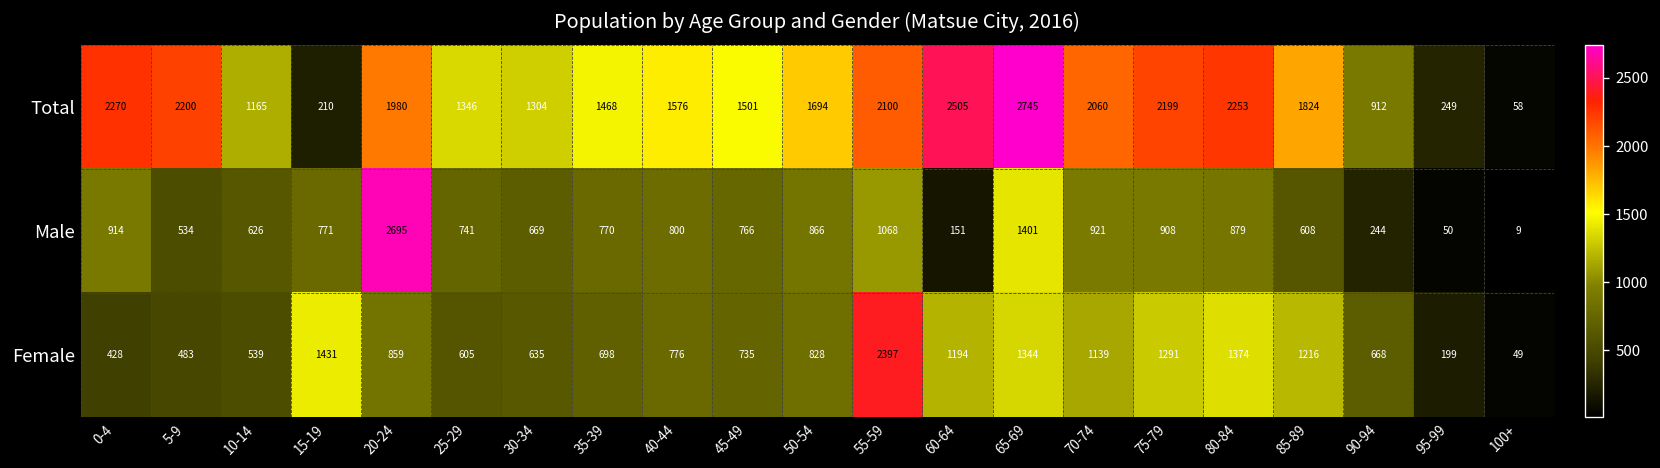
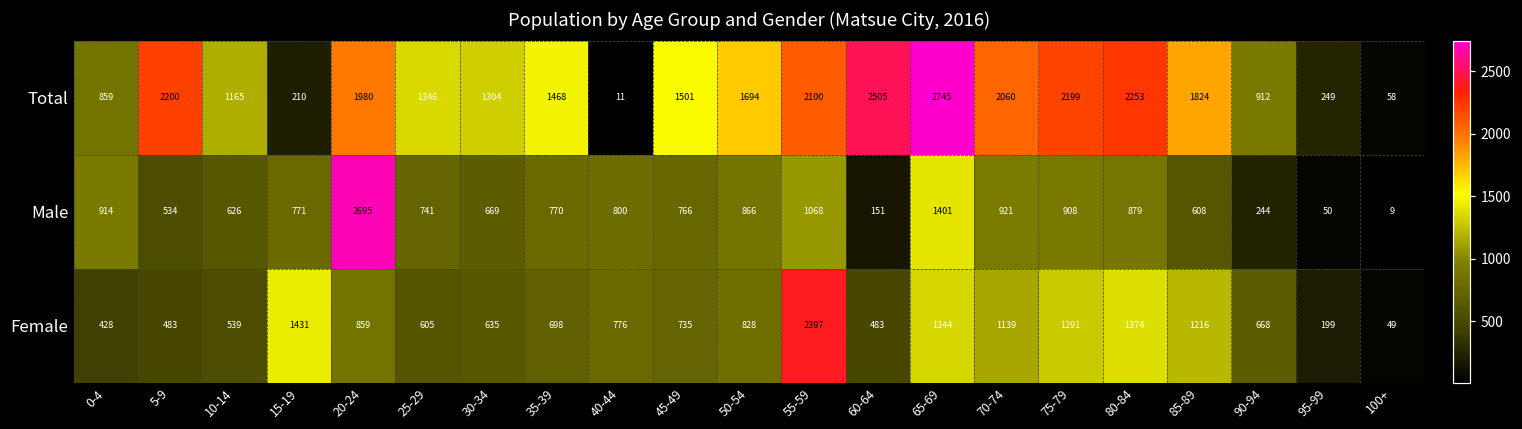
  {
    "Total": {
-     "0-4": 2270,
+     "0-4": 859,
      "5-9": 2200,
      "10-14": 1165,
      "15-19": 210,
      "20-24": 1980,
      "25-29": 1346,
      "30-34": 1304,
      "35-39": 1468,
-     "40-44": 1576,
+     "40-44": 11,
      "45-49": 1501,
      "50-54": 1694,
      "55-59": 2100,
      "60-64": 2505,
      "65-69": 2745,
      "70-74": 2060,
      "75-79": 2199,
      "80-84": 2253,
      "85-89": 1824,
      "90-94": 912,
      "95-99": 249,
      "100+": 58
    },
    "Male": {
      "0-4": 914,
      "5-9": 534,
      "10-14": 626,
      "15-19": 771,
      "20-24": 2695,
      "25-29": 741,
      "30-34": 669,
      "35-39": 770,
      "40-44": 800,
      "45-49": 766,
      "50-54": 866,
      "55-59": 1068,
      "60-64": 151,
      "65-69": 1401,
      "70-74": 921,
      "75-79": 908,
      "80-84": 879,
      "85-89": 608,
      "90-94": 244,
      "95-99": 50,
      "100+": 9
    },
    "Female": {
      "0-4": 428,
      "5-9": 483,
      "10-14": 539,
      "15-19": 1431,
      "20-24": 859,
      "25-29": 605,
      "30-34": 635,
      "35-39": 698,
      "40-44": 776,
      "45-49": 735,
      "50-54": 828,
      "55-59": 2397,
-     "60-64": 1194,
+     "60-64": 483,
      "65-69": 1344,
      "70-74": 1139,
      "75-79": 1291,
      "80-84": 1374,
      "85-89": 1216,
      "90-94": 668,
      "95-99": 199,
      "100+": 49
    }
  }
